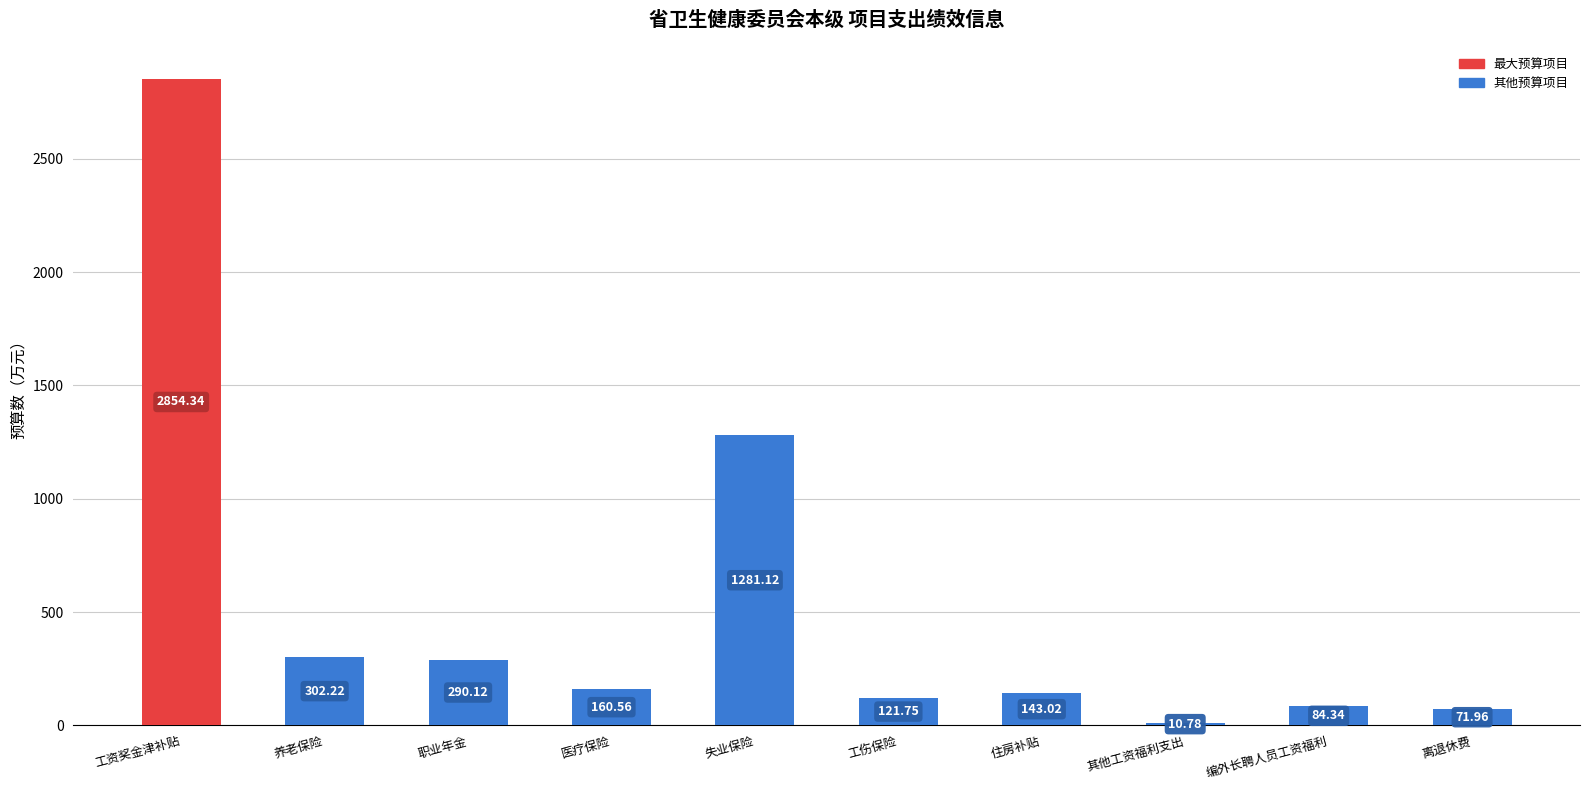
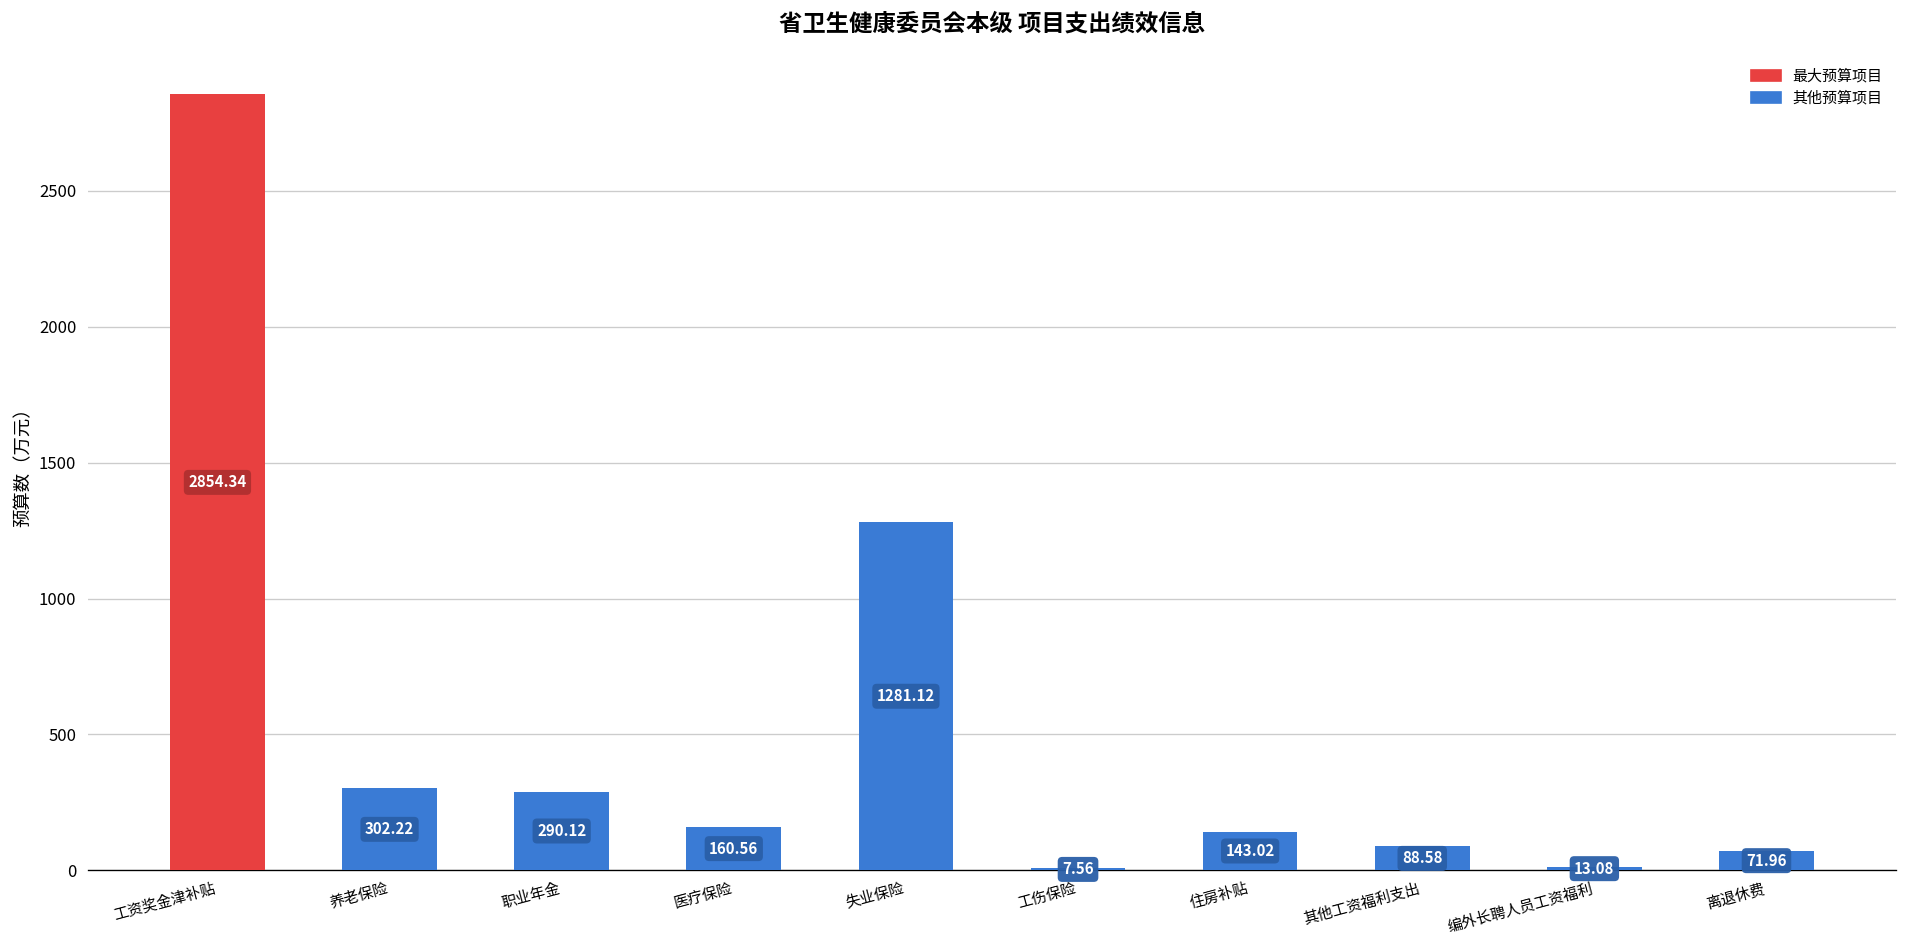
  {
-   "工伤保险": 121.75,
-   "其他工资福利支出": 10.78,
-   "编外长聘人员工资福利": 84.34
+   "工伤保险": 7.56,
+   "其他工资福利支出": 88.58,
+   "编外长聘人员工资福利": 13.08
  }
